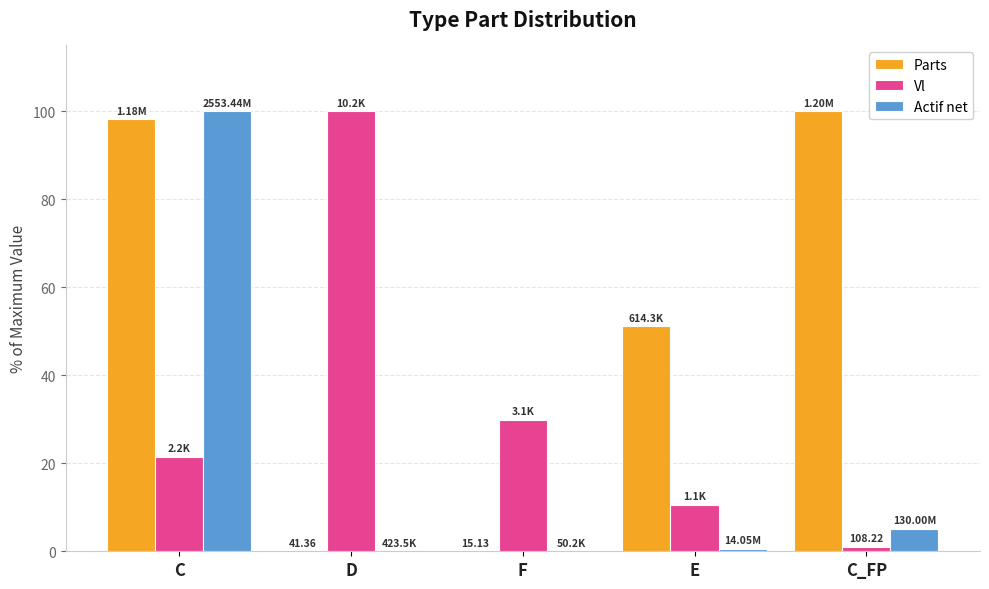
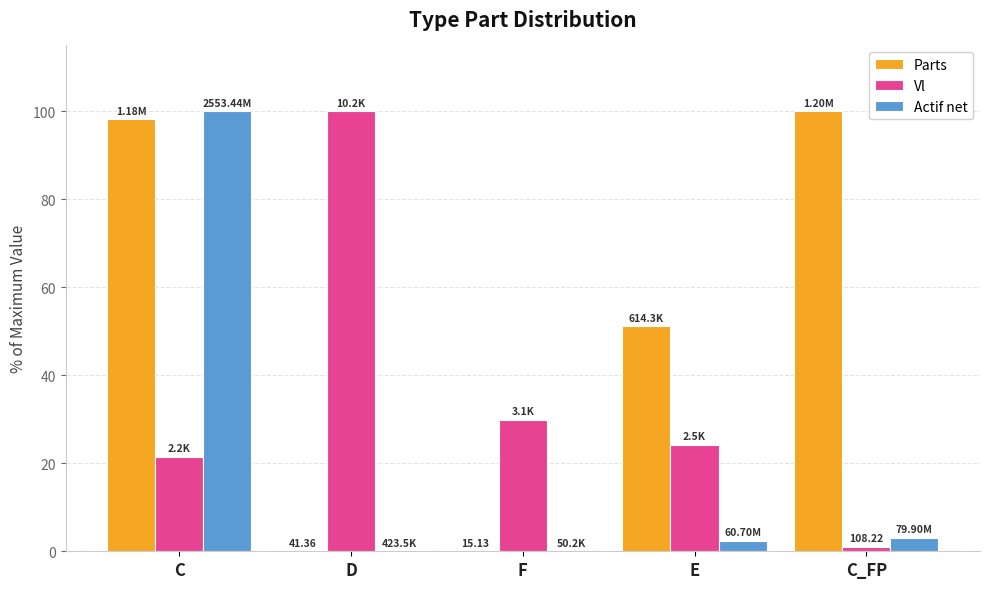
  {
    "Vl": {
-     "E": "1.1K"
+     "E": "2.5K"
    },
    "Actif net": {
-     "E": "14.05M",
-     "C_FP": "130.00M"
+     "E": "60.70M",
+     "C_FP": "79.90M"
    }
  }
